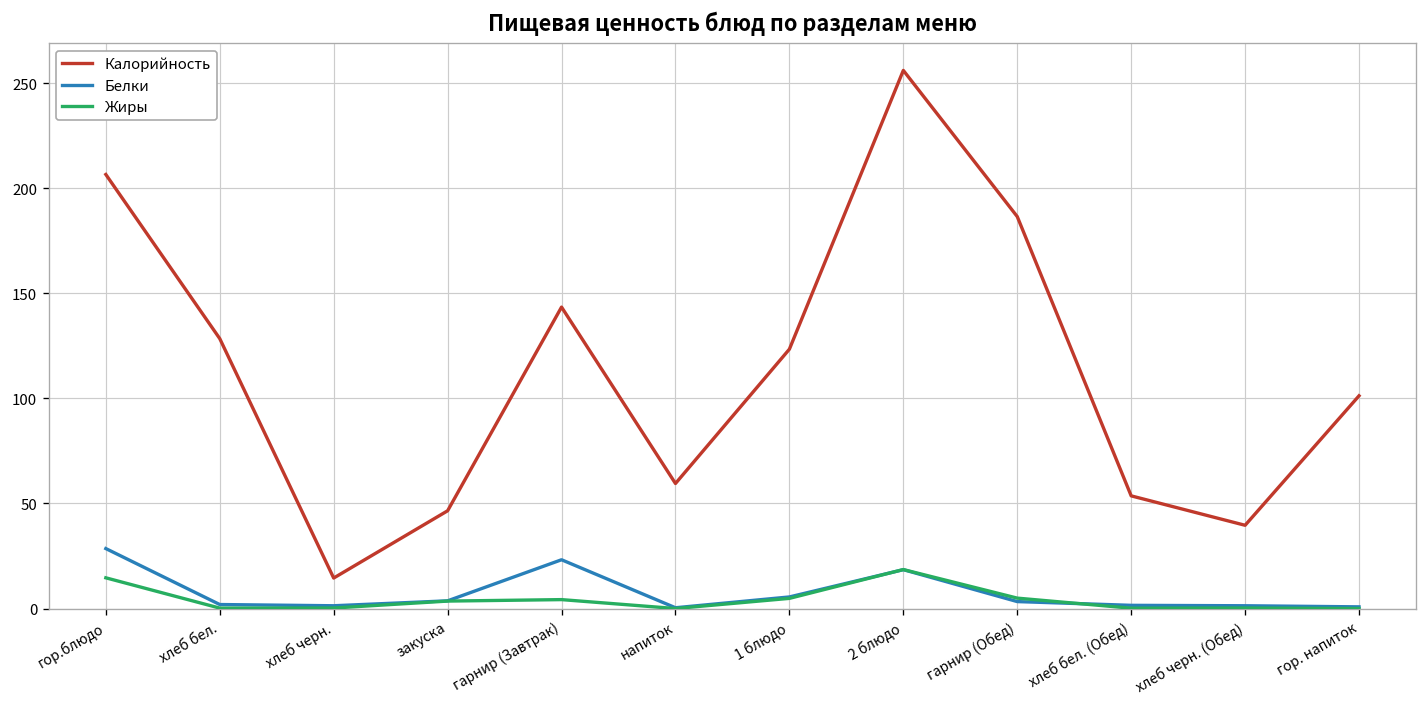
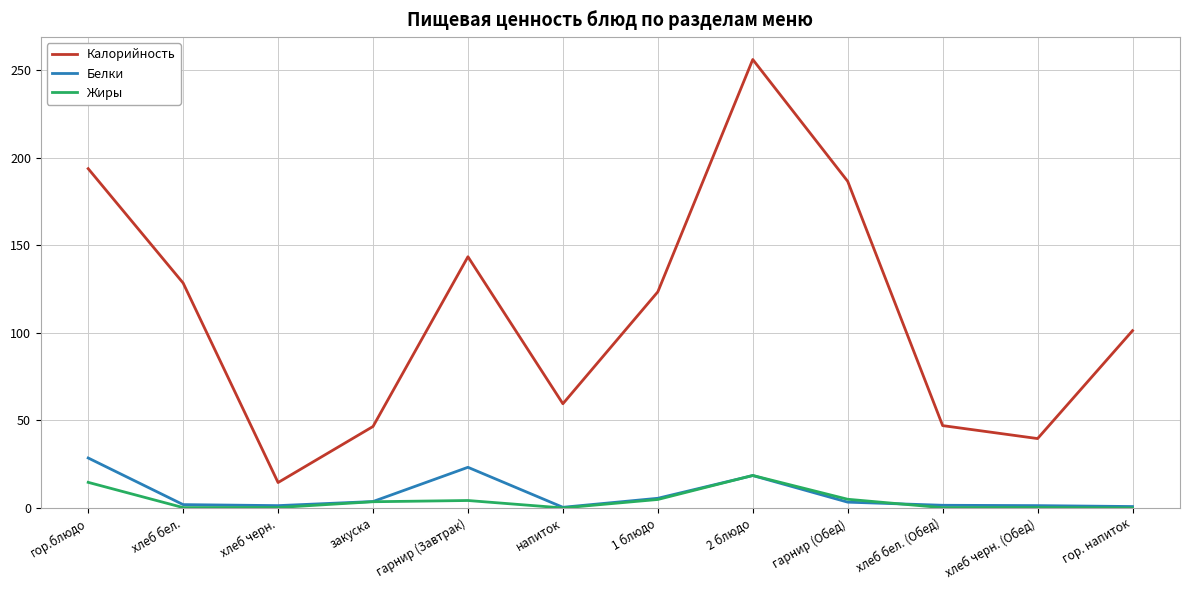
  {
    "Калорийность": {
-     "гор.блюдо": 206,
+     "гор.блюдо": 194,
      "хлеб бел.": 128,
      "хлеб черн.": 15,
      "закуска": 47,
      "гарнир (Завтрак)": 143,
      "напиток": 59,
      "1 блюдо": 123,
      "2 блюдо": 256,
      "гарнир (Обед)": 186,
-     "хлеб бел. (Обед)": 54,
+     "хлеб бел. (Обед)": 47,
      "хлеб черн. (Обед)": 40,
      "гор. напиток": 101
    },
    "Белки": {
      "гор.блюдо": 29,
      "хлеб бел.": 2,
      "гарнир (Завтрак)": 23,
      "гарнир (Обед)": 3
    },
    "Жиры": {
      "гор.блюдо": 15,
      "хлеб бел.": 0,
      "гарнир (Завтрак)": 4,
      "гарнир (Обед)": 5
    }
  }
